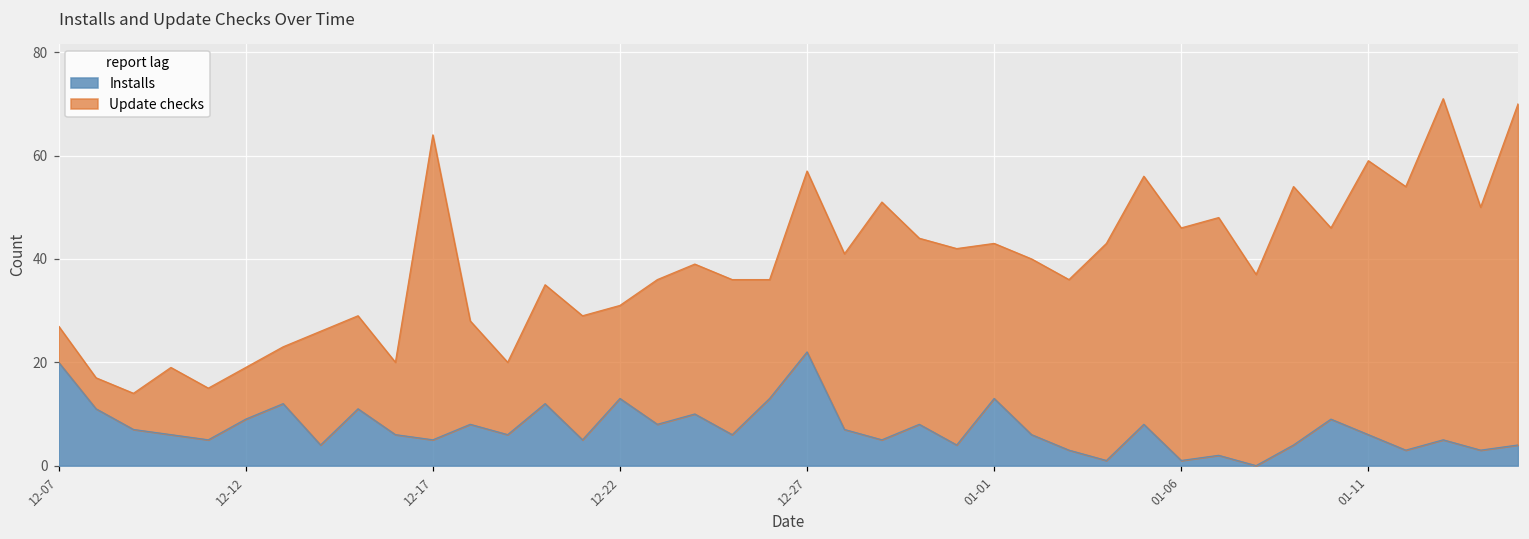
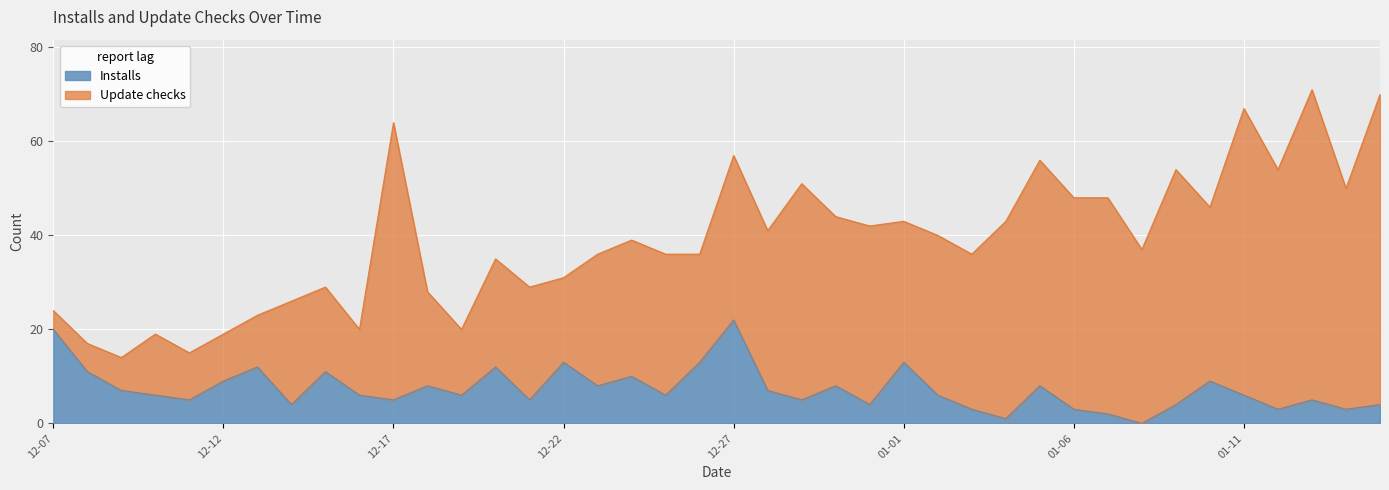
  {
    "Installs": {
      "12-07": 20,
      "12-12": 9,
      "12-17": 5,
      "12-22": 13,
      "12-27": 22,
      "01-01": 13,
-     "01-06": 1,
+     "01-06": 3,
      "01-11": 6
    },
    "Update checks": {
-     "12-07": 7,
+     "12-07": 4,
      "12-12": 10,
      "12-17": 59,
      "12-22": 18,
      "12-27": 35,
      "01-01": 30,
      "01-06": 45,
-     "01-11": 53
+     "01-11": 61
    }
  }
